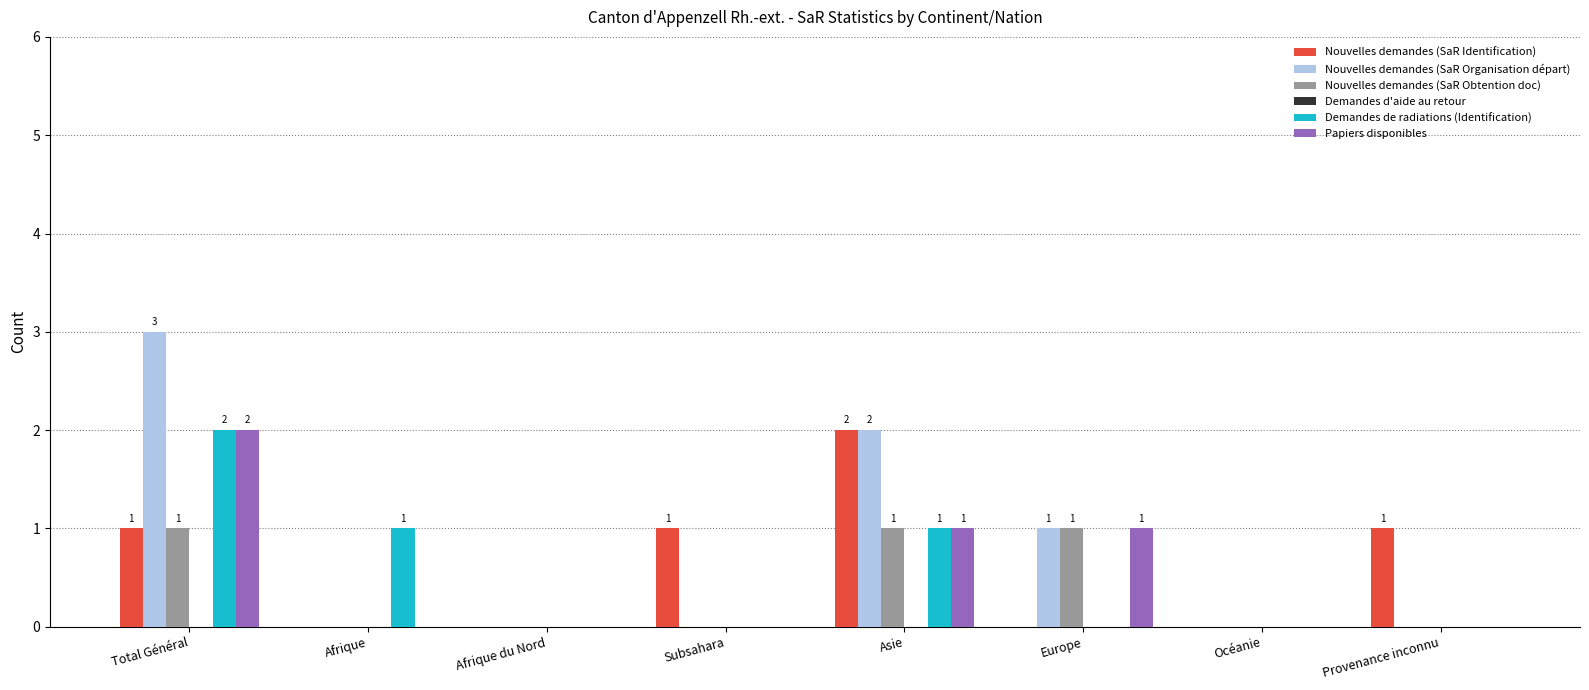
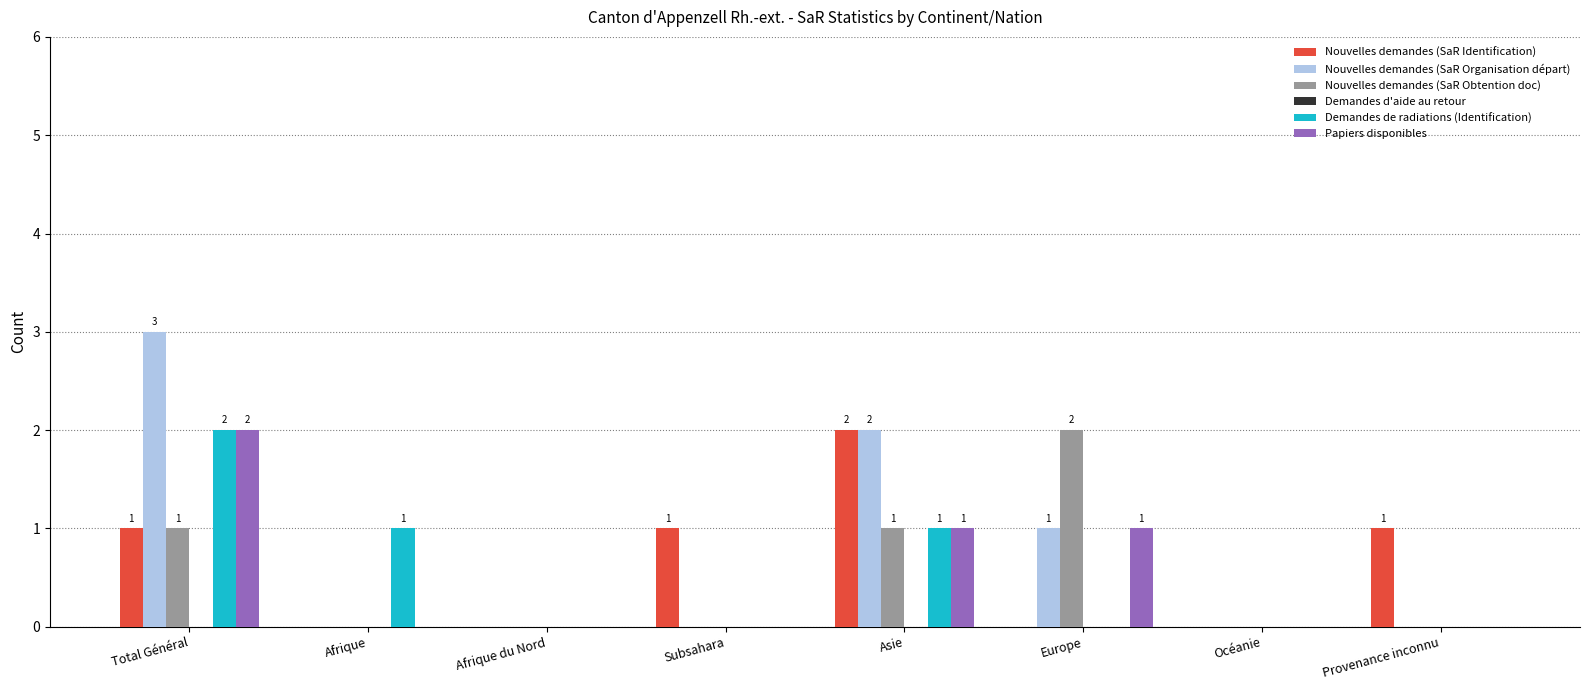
  {
    "Nouvelles demandes (SaR Identification)": {
      "Total Général": 1,
      "Subsahara": 1,
      "Asie": 2,
      "Provenance inconnu": 1
    },
    "Nouvelles demandes (SaR Organisation départ)": {
      "Total Général": 3,
      "Asie": 2,
      "Europe": 1
    },
    "Nouvelles demandes (SaR Obtention doc)": {
      "Total Général": 1,
      "Asie": 1,
-     "Europe": 1
+     "Europe": 2
    },
    "Demandes d'aide au retour": {
      "Total Général": 0.0,
      "Afrique": 0.0,
      "Afrique du Nord": 0.0,
      "Subsahara": 0.0,
      "Asie": 0.0,
      "Europe": 0.0,
      "Océanie": 0.0,
      "Provenance inconnu": 0.0
    },
    "Demandes de radiations (Identification)": {
      "Total Général": 2,
      "Afrique": 1,
      "Asie": 1
    },
    "Papiers disponibles": {
      "Total Général": 2,
      "Asie": 1,
      "Europe": 1
    }
  }
